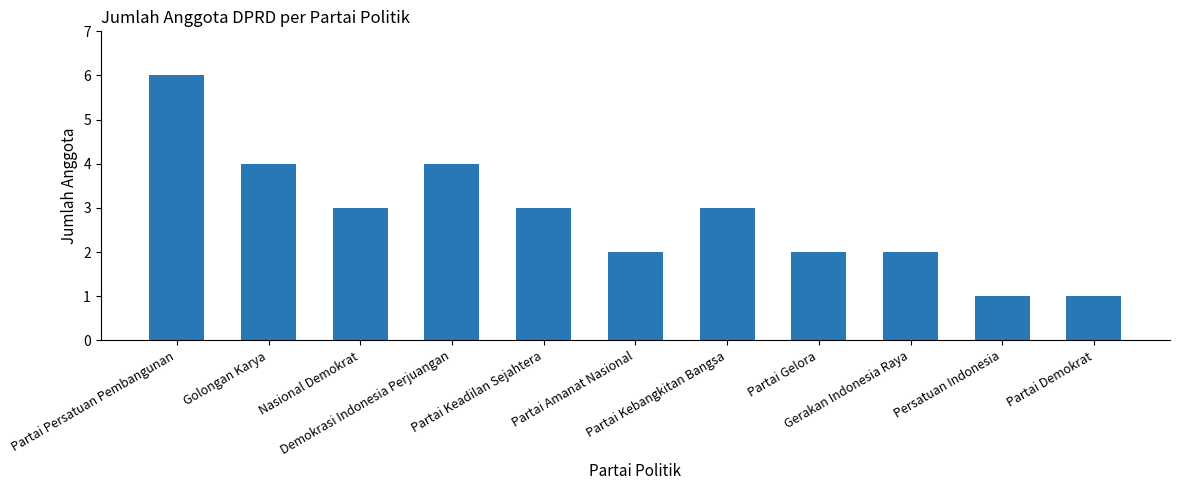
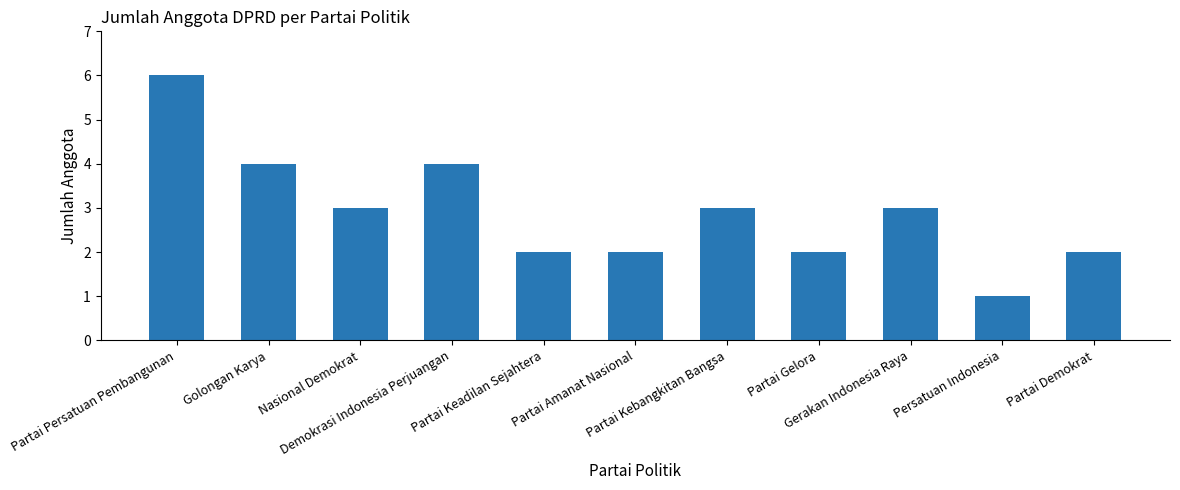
  {
    "Partai Persatuan Pembangunan": 6,
    "Golongan Karya": 4,
    "Nasional Demokrat": 3,
    "Demokrasi Indonesia Perjuangan": 4,
-   "Partai Keadilan Sejahtera": 3,
+   "Partai Keadilan Sejahtera": 2,
    "Partai Amanat Nasional": 2,
    "Partai Kebangkitan Bangsa": 3,
    "Partai Gelora": 2,
-   "Gerakan Indonesia Raya": 2,
+   "Gerakan Indonesia Raya": 3,
    "Persatuan Indonesia": 1,
-   "Partai Demokrat": 1
+   "Partai Demokrat": 2
  }
